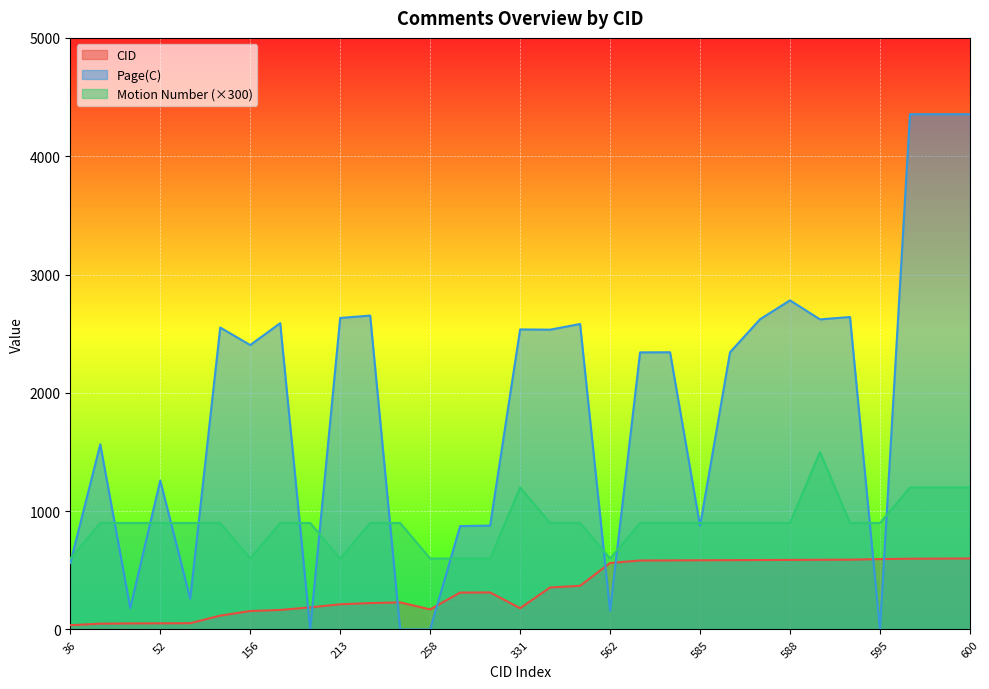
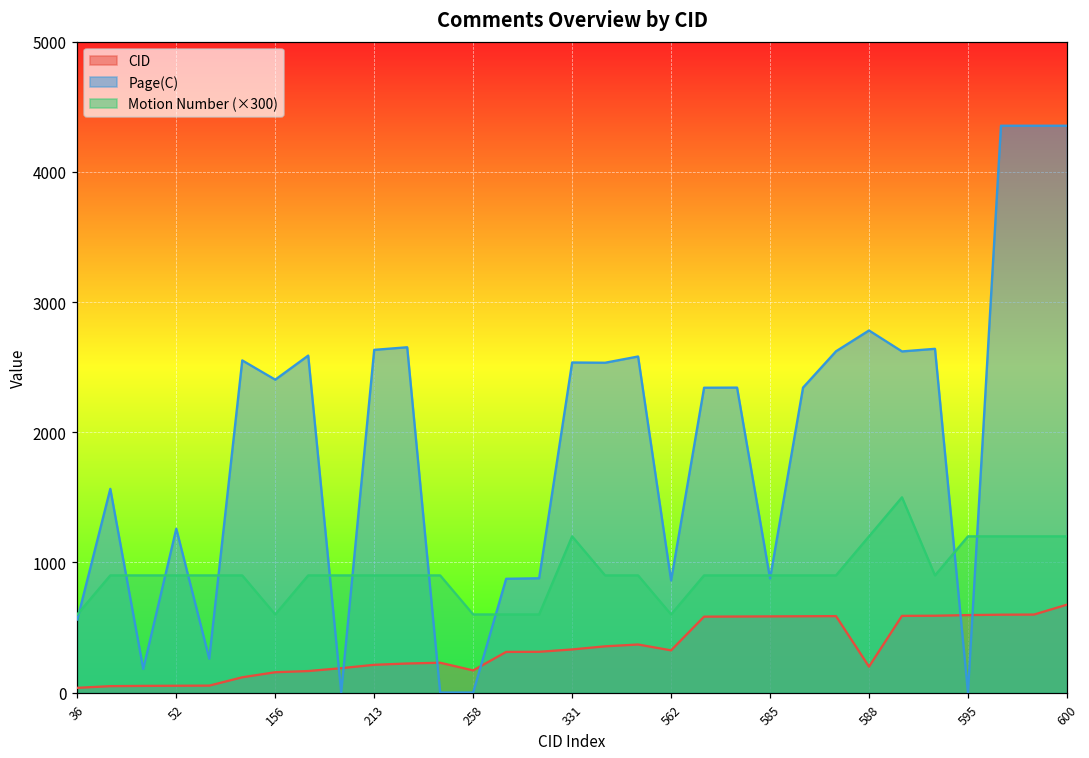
  {
    "CID": {
      "36": 40,
      "52": 50,
      "156": 160,
      "213": 210,
      "258": 170,
-     "331": 180,
-     "562": 560,
+     "331": 330,
+     "562": 320,
      "585": 590,
-     "588": 590,
+     "588": 200,
      "595": 600,
-     "600": 600
+     "600": 680
    },
    "Page(C)": {
      "36": 560,
      "52": 1260,
      "156": 2400,
      "213": 2630,
      "258": 0,
      "331": 2540,
-     "562": 160,
+     "562": 860,
      "585": 880,
      "588": 2780,
      "595": 0,
      "600": 4360
    },
    "Motion Number (×300)": {
      "36": 600,
      "52": 900,
      "156": 600,
-     "213": 600,
+     "213": 900,
      "258": 600,
      "331": 1200,
      "562": 600,
      "585": 900,
-     "588": 900,
-     "595": 900,
+     "588": 1200,
+     "595": 1200,
      "600": 1200
    }
  }
